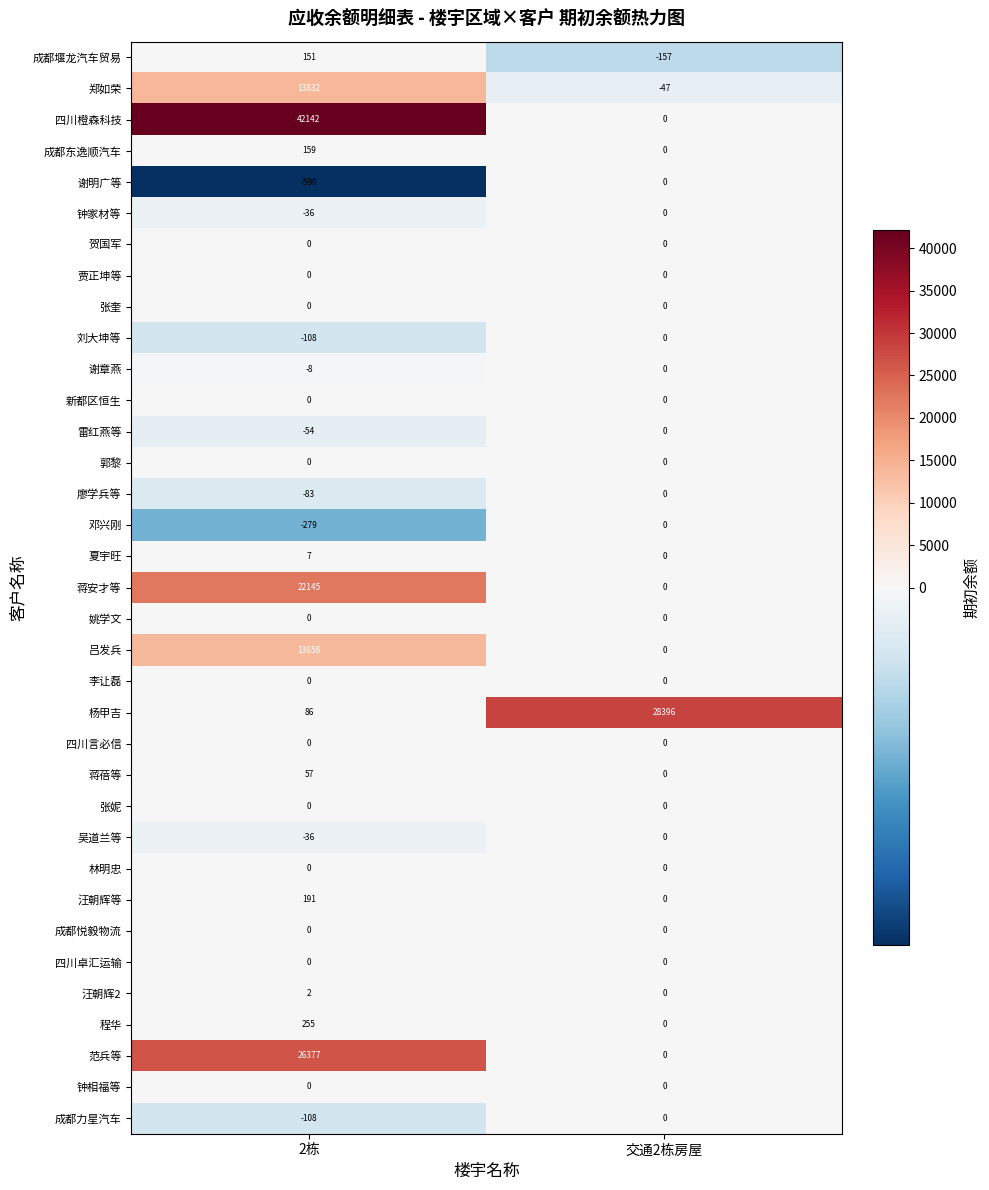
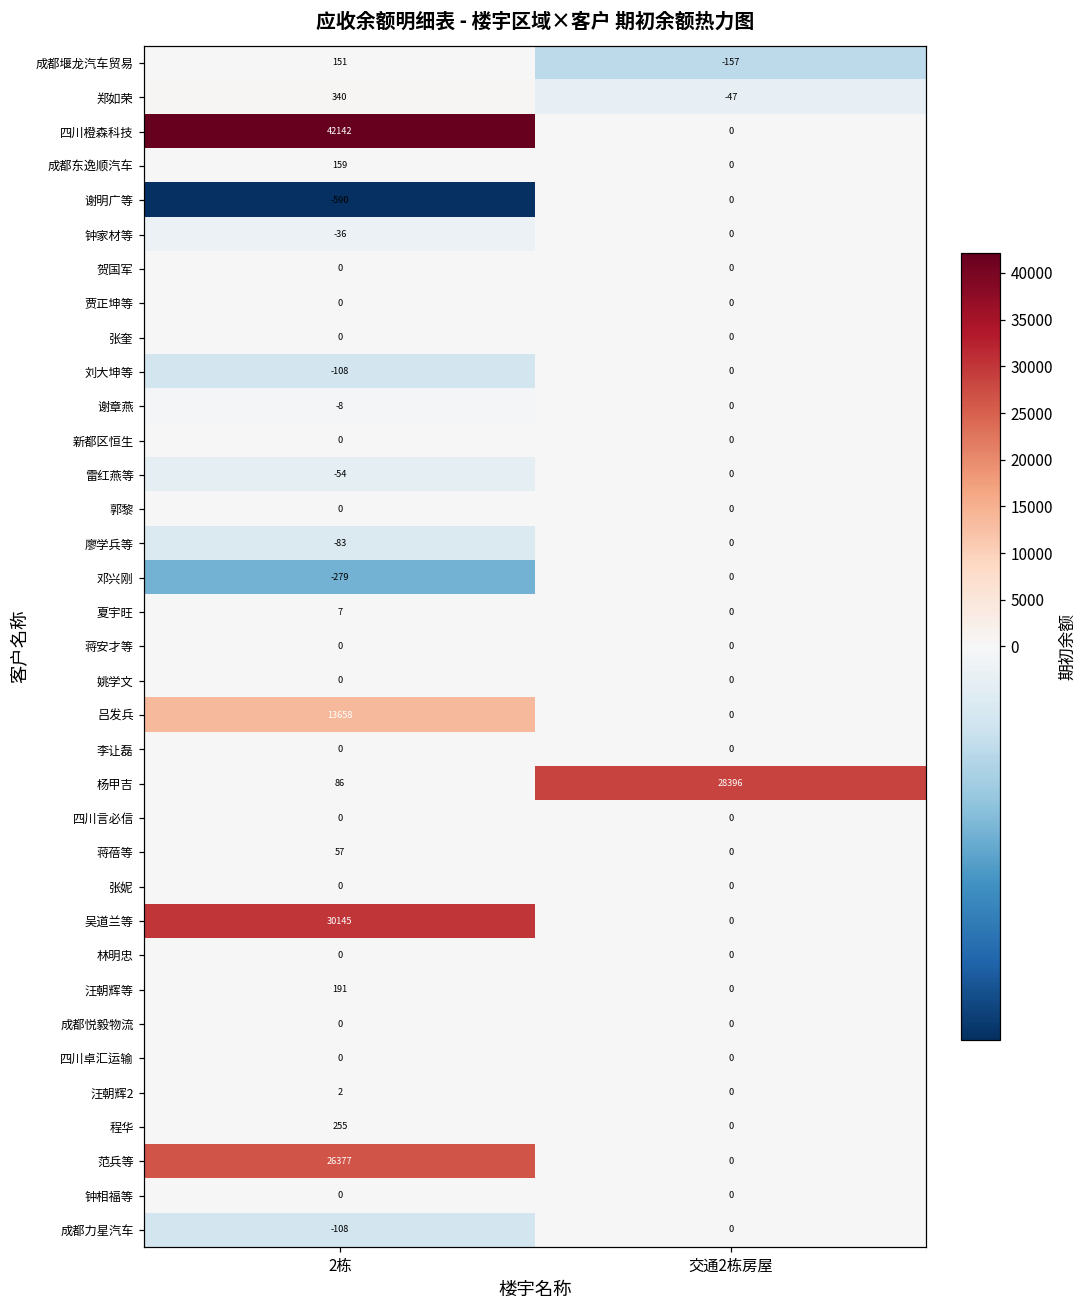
  {
    "成都堰龙汽车贸易": {
      "2栋": 151,
      "交通2栋房屋": -157
    },
    "郑如荣": {
-     "2栋": 13832,
+     "2栋": 340,
      "交通2栋房屋": -47
    },
    "四川橙森科技": {
      "2栋": 42142,
      "交通2栋房屋": 0
    },
    "成都东逸顺汽车": {
      "2栋": 159,
      "交通2栋房屋": 0
    },
    "谢明广等": {
      "2栋": -590,
      "交通2栋房屋": 0
    },
    "钟家材等": {
      "2栋": -36,
      "交通2栋房屋": 0
    },
    "贺国军": {
      "2栋": 0,
      "交通2栋房屋": 0
    },
    "贾正坤等": {
      "2栋": 0,
      "交通2栋房屋": 0
    },
    "张奎": {
      "2栋": 0,
      "交通2栋房屋": 0
    },
    "刘大坤等": {
      "2栋": -108,
      "交通2栋房屋": 0
    },
    "谢章燕": {
      "2栋": -8,
      "交通2栋房屋": 0
    },
    "新都区恒生": {
      "2栋": 0,
      "交通2栋房屋": 0
    },
    "雷红燕等": {
      "2栋": -54,
      "交通2栋房屋": 0
    },
    "郭黎": {
      "2栋": 0,
      "交通2栋房屋": 0
    },
    "廖学兵等": {
      "2栋": -83,
      "交通2栋房屋": 0
    },
    "邓兴刚": {
      "2栋": -279,
      "交通2栋房屋": 0
    },
    "夏宇旺": {
      "2栋": 7,
      "交通2栋房屋": 0
    },
    "蒋安才等": {
-     "2栋": 22145,
+     "2栋": 0,
      "交通2栋房屋": 0
    },
    "姚学文": {
      "2栋": 0,
      "交通2栋房屋": 0
    },
    "吕发兵": {
      "2栋": 13658,
      "交通2栋房屋": 0
    },
    "李让磊": {
      "2栋": 0,
      "交通2栋房屋": 0
    },
    "杨甲吉": {
      "2栋": 86,
      "交通2栋房屋": 28396
    },
    "四川言必信": {
      "2栋": 0,
      "交通2栋房屋": 0
    },
    "蒋蓓等": {
      "2栋": 57,
      "交通2栋房屋": 0
    },
    "张妮": {
      "2栋": 0,
      "交通2栋房屋": 0
    },
    "吴道兰等": {
-     "2栋": -36,
+     "2栋": 30145,
      "交通2栋房屋": 0
    },
    "林明忠": {
      "2栋": 0,
      "交通2栋房屋": 0
    },
    "汪朝辉等": {
      "2栋": 191,
      "交通2栋房屋": 0
    },
    "成都悦毅物流": {
      "2栋": 0,
      "交通2栋房屋": 0
    },
    "四川卓汇运输": {
      "2栋": 0,
      "交通2栋房屋": 0
    },
    "汪朝辉2": {
      "2栋": 2,
      "交通2栋房屋": 0
    },
    "程华": {
      "2栋": 255,
      "交通2栋房屋": 0
    },
    "范兵等": {
      "2栋": 26377,
      "交通2栋房屋": 0
    },
    "钟相福等": {
      "2栋": 0,
      "交通2栋房屋": 0
    },
    "成都力星汽车": {
      "2栋": -108,
      "交通2栋房屋": 0
    }
  }
